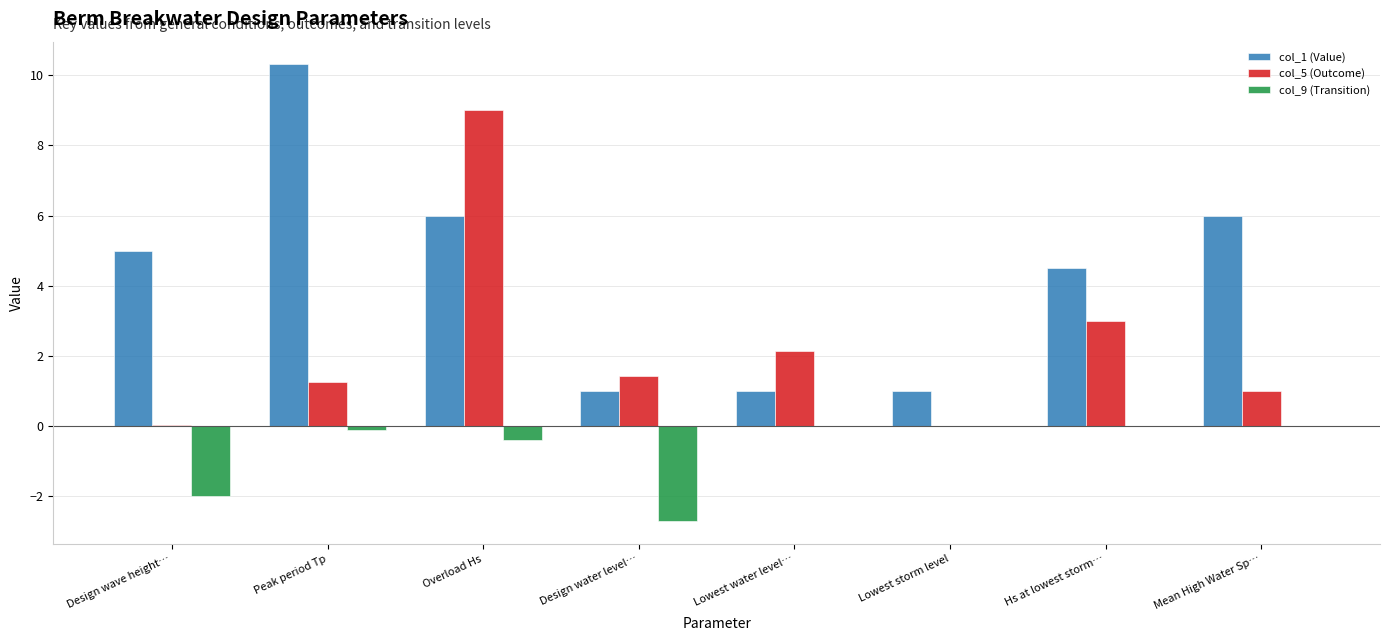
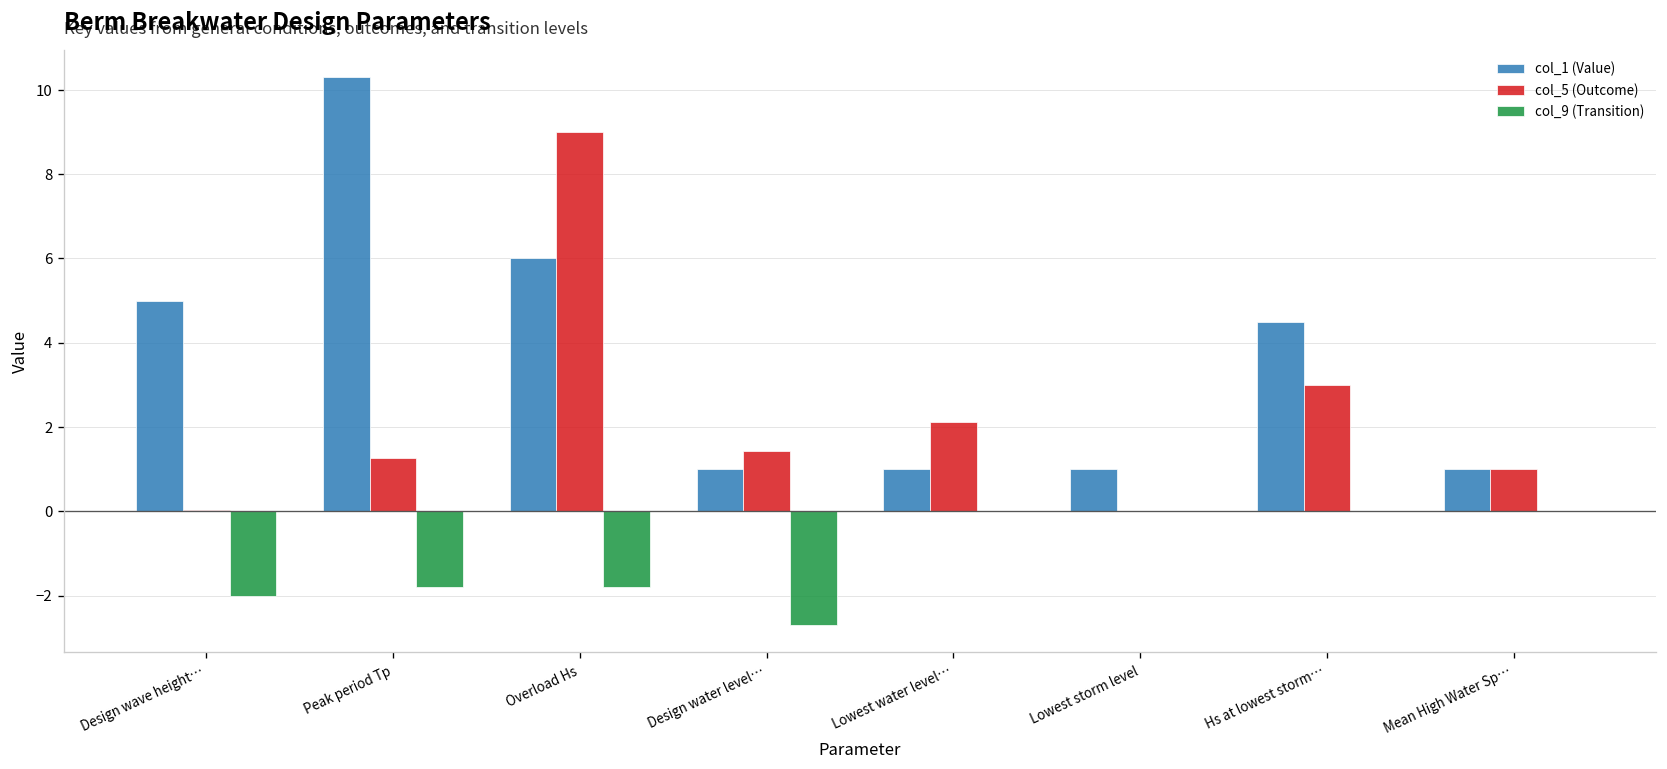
  {
    "col_1 (Value)": {
      "Design wave height…": 5,
      "Peak period Tp": 10.3,
      "Overload Hs": 6,
      "Design water level…": 1,
      "Lowest water level…": 1,
      "Lowest storm level": 1,
      "Hs at lowest storm…": 4.5,
-     "Mean High Water Sp…": 6
+     "Mean High Water Sp…": 1
    },
    "col_5 (Outcome)": {
      "Peak period Tp": 1.3,
      "Overload Hs": 9.0,
      "Design water level…": 1.4,
      "Lowest water level…": 2.1,
      "Lowest storm level": 0.0,
      "Hs at lowest storm…": 3.0,
      "Mean High Water Sp…": 1.0
    },
    "col_9 (Transition)": {
      "Design wave height…": -2.0,
-     "Peak period Tp": -0.1,
-     "Overload Hs": -0.4,
+     "Peak period Tp": -1.8,
+     "Overload Hs": -1.8,
      "Design water level…": -2.7,
      "Lowest water level…": 0.0,
      "Lowest storm level": 0.0,
      "Hs at lowest storm…": 0.0,
      "Mean High Water Sp…": 0.0
    }
  }
